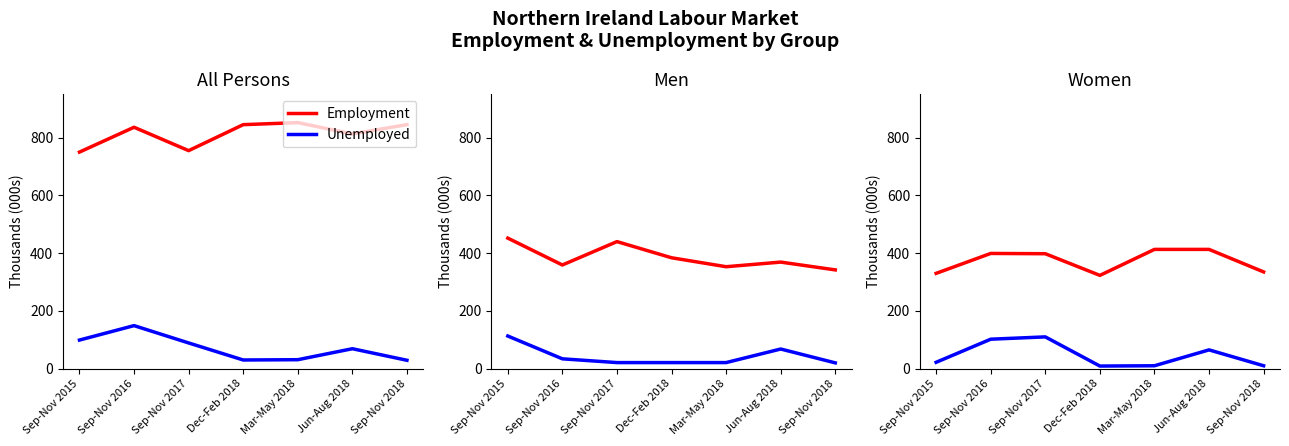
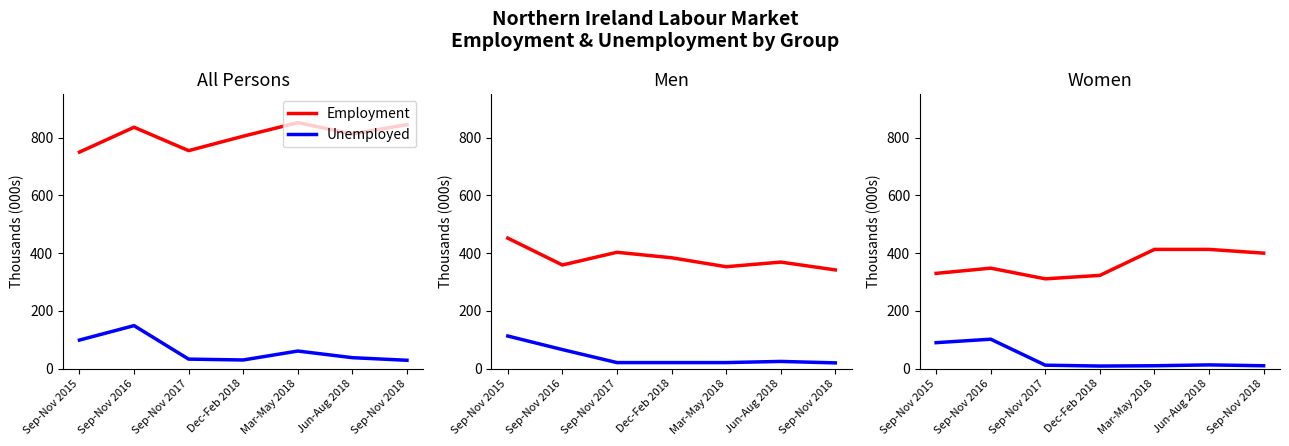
  {
    "All Persons": {
      "Employment": {
        "Sep-Nov 2015": 750,
        "Sep-Nov 2016": 840,
        "Sep-Nov 2017": 760,
-       "Dec-Feb 2018": 850
+       "Dec-Feb 2018": 810
      },
      "Unemployed": {
        "Sep-Nov 2015": 100,
        "Sep-Nov 2016": 150,
-       "Sep-Nov 2017": 90,
+       "Sep-Nov 2017": 30,
        "Dec-Feb 2018": 30,
-       "Mar-May 2018": 30,
-       "Jun-Aug 2018": 70,
+       "Mar-May 2018": 60,
+       "Jun-Aug 2018": 40,
        "Sep-Nov 2018": 30
      }
    },
    "Men": {
      "Employment": {
        "Sep-Nov 2015": 450,
        "Sep-Nov 2016": 360,
-       "Sep-Nov 2017": 440,
+       "Sep-Nov 2017": 400,
        "Dec-Feb 2018": 380,
        "Mar-May 2018": 350,
        "Jun-Aug 2018": 370,
        "Sep-Nov 2018": 340
      },
      "Unemployed": {
        "Sep-Nov 2015": 110,
-       "Sep-Nov 2016": 30,
+       "Sep-Nov 2016": 70,
        "Sep-Nov 2017": 20,
        "Dec-Feb 2018": 20,
        "Mar-May 2018": 20,
-       "Jun-Aug 2018": 70,
+       "Jun-Aug 2018": 30,
        "Sep-Nov 2018": 20
      }
    },
    "Women": {
      "Employment": {
        "Sep-Nov 2015": 330,
-       "Sep-Nov 2016": 400,
-       "Sep-Nov 2017": 400,
+       "Sep-Nov 2016": 350,
+       "Sep-Nov 2017": 310,
        "Dec-Feb 2018": 320,
        "Mar-May 2018": 410,
        "Jun-Aug 2018": 410,
-       "Sep-Nov 2018": 340
+       "Sep-Nov 2018": 400
      },
      "Unemployed": {
-       "Sep-Nov 2015": 20,
+       "Sep-Nov 2015": 90,
        "Sep-Nov 2016": 100,
-       "Sep-Nov 2017": 110,
+       "Sep-Nov 2017": 10,
        "Dec-Feb 2018": 10,
        "Mar-May 2018": 10,
-       "Jun-Aug 2018": 70,
+       "Jun-Aug 2018": 10,
        "Sep-Nov 2018": 10
      }
    }
  }
